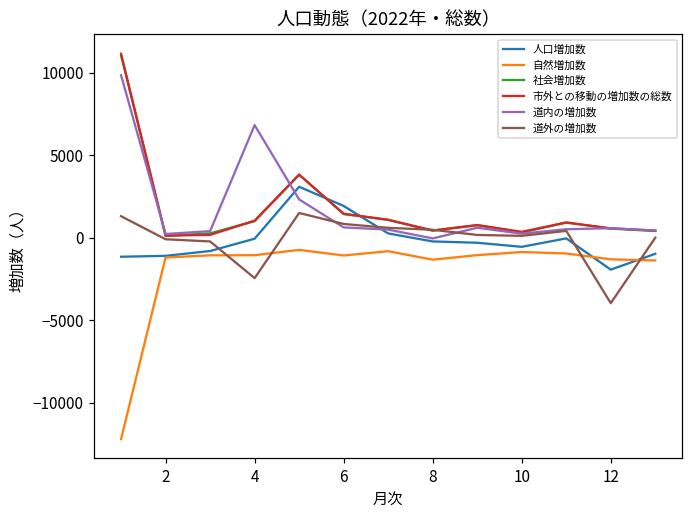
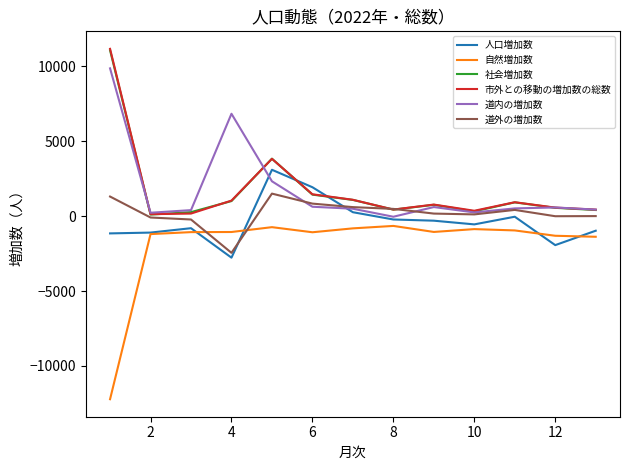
  {
    "人口増加数": {
-     "4": -100,
+     "4": -2800,
      "6": 1900,
      "8": -200,
      "10": -600,
      "12": -1900
    },
    "自然増加数": {
      "4": -1100,
      "6": -1100,
-     "8": -1300,
+     "8": -700,
      "10": -900,
      "12": -1300
    },
    "道内の増加数": {
      "4": 6800,
      "6": 600,
      "8": 0
    },
    "道外の増加数": {
      "2": -100,
      "4": -2500,
      "6": 800,
-     "12": -4000
+     "12": 0
    }
  }
